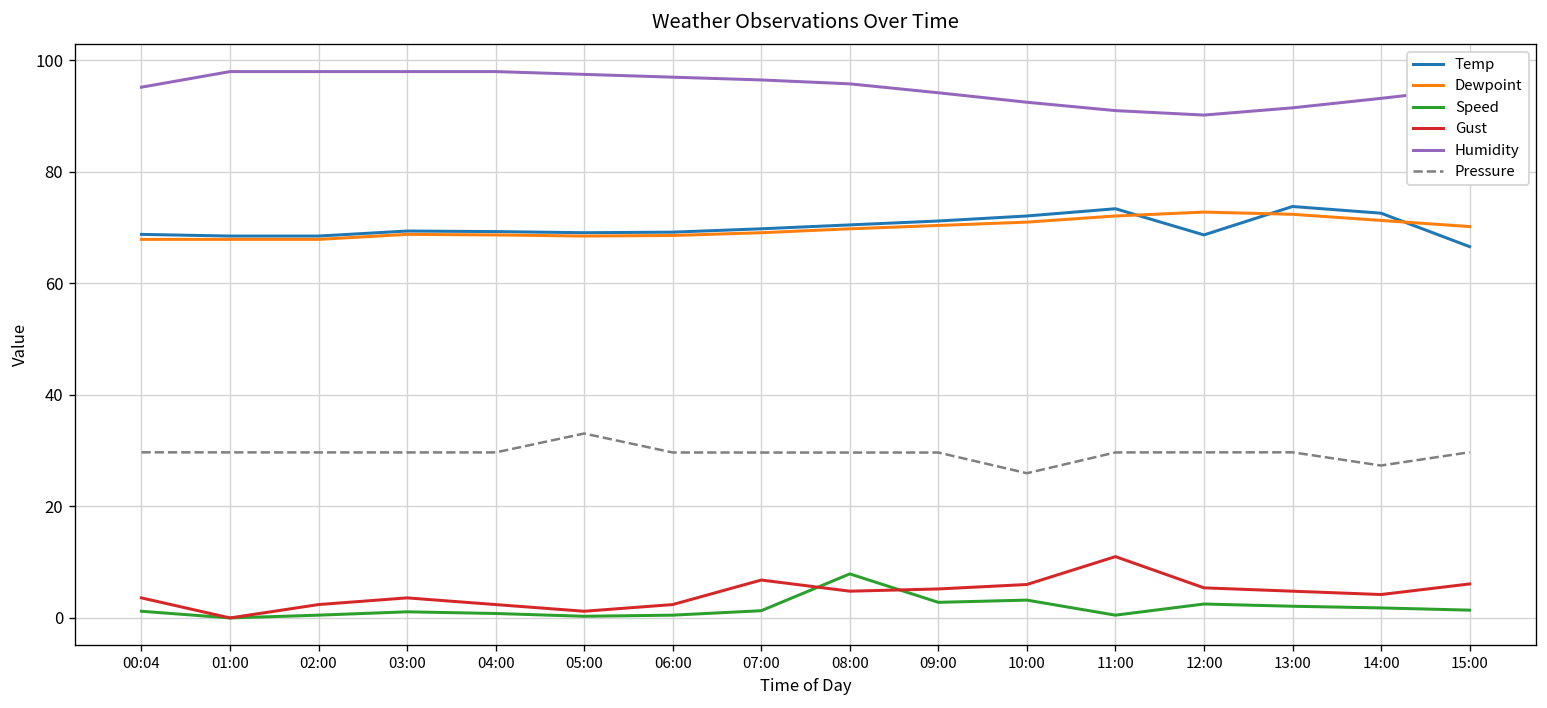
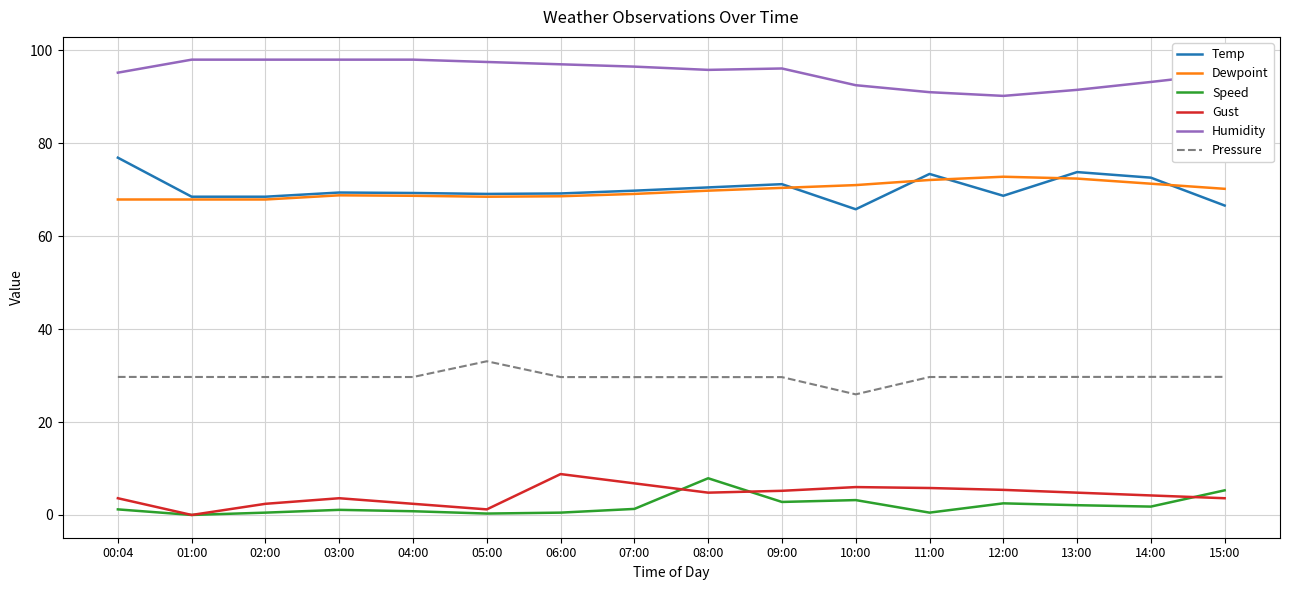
  {
    "Temp": {
-     "00:04": 69,
+     "00:04": 77,
      "01:00": 69,
      "02:00": 69,
      "03:00": 69,
      "04:00": 69,
      "05:00": 69,
      "06:00": 69,
      "07:00": 70,
      "08:00": 71,
      "09:00": 71,
-     "10:00": 72,
+     "10:00": 66,
      "11:00": 73,
      "12:00": 69,
      "13:00": 74,
      "14:00": 73,
      "15:00": 67
    },
    "Dewpoint": {
      "00:04": 68,
      "01:00": 68,
      "02:00": 68,
      "03:00": 69,
      "04:00": 69,
      "05:00": 69,
      "06:00": 69,
      "07:00": 69,
      "08:00": 70,
      "09:00": 70,
      "10:00": 71,
      "11:00": 72,
      "12:00": 73,
      "13:00": 72,
      "14:00": 71,
      "15:00": 70
    },
    "Speed": {
      "00:04": 1,
      "02:00": 1,
      "03:00": 1,
      "04:00": 1,
      "05:00": 0,
      "06:00": 1,
      "07:00": 1,
      "08:00": 8,
      "09:00": 3,
      "10:00": 3,
      "11:00": 1,
      "12:00": 3,
      "13:00": 2,
      "14:00": 2,
-     "15:00": 1
+     "15:00": 5
    },
    "Gust": {
      "00:04": 4,
      "02:00": 2,
      "03:00": 4,
      "04:00": 2,
      "05:00": 1,
-     "06:00": 2,
+     "06:00": 9,
      "07:00": 7,
      "08:00": 5,
      "09:00": 5,
      "10:00": 6,
-     "11:00": 11,
+     "11:00": 6,
      "12:00": 5,
      "13:00": 5,
      "14:00": 4,
-     "15:00": 6
+     "15:00": 4
    },
    "Humidity": {
      "00:04": 95,
      "01:00": 98,
      "02:00": 98,
      "03:00": 98,
      "04:00": 98,
      "05:00": 98,
      "06:00": 97,
      "07:00": 97,
      "08:00": 96,
-     "09:00": 94,
+     "09:00": 96,
      "10:00": 93,
      "11:00": 91,
      "12:00": 90,
      "13:00": 92,
      "14:00": 93
    },
    "Pressure": {
      "00:04": 30,
      "01:00": 30,
      "02:00": 30,
      "03:00": 30,
      "04:00": 30,
      "05:00": 33,
      "06:00": 30,
      "07:00": 30,
      "08:00": 30,
      "09:00": 30,
      "10:00": 26,
      "11:00": 30,
      "12:00": 30,
      "13:00": 30,
-     "14:00": 27,
+     "14:00": 30,
      "15:00": 30
    }
  }
